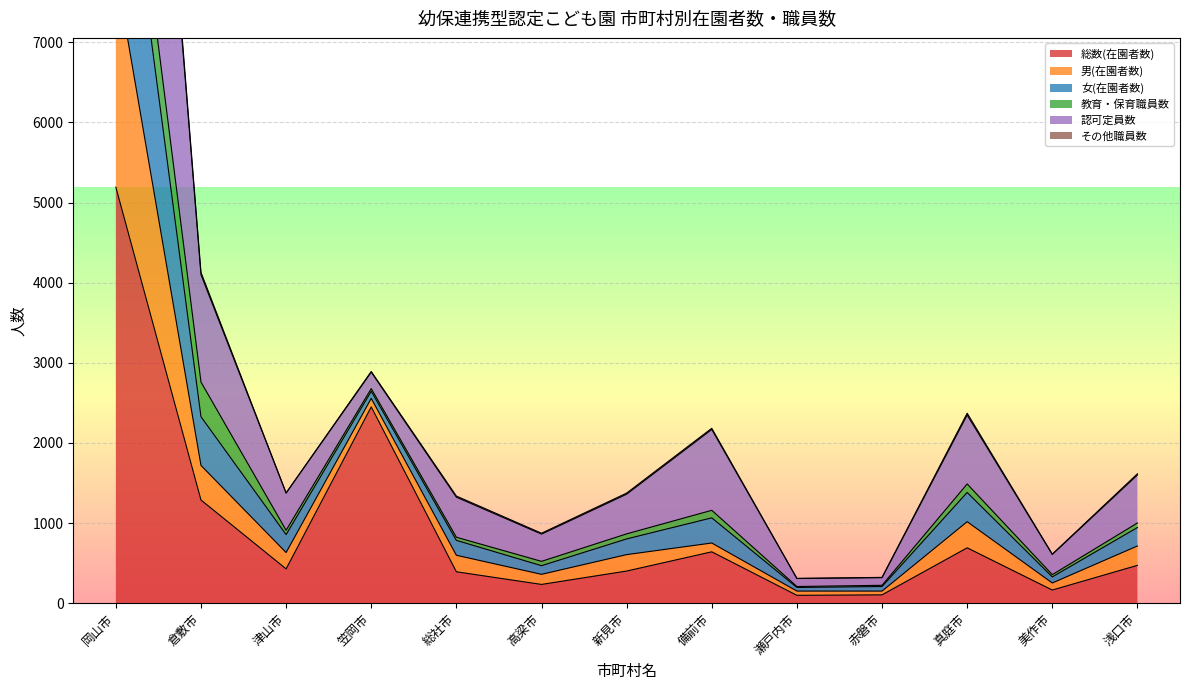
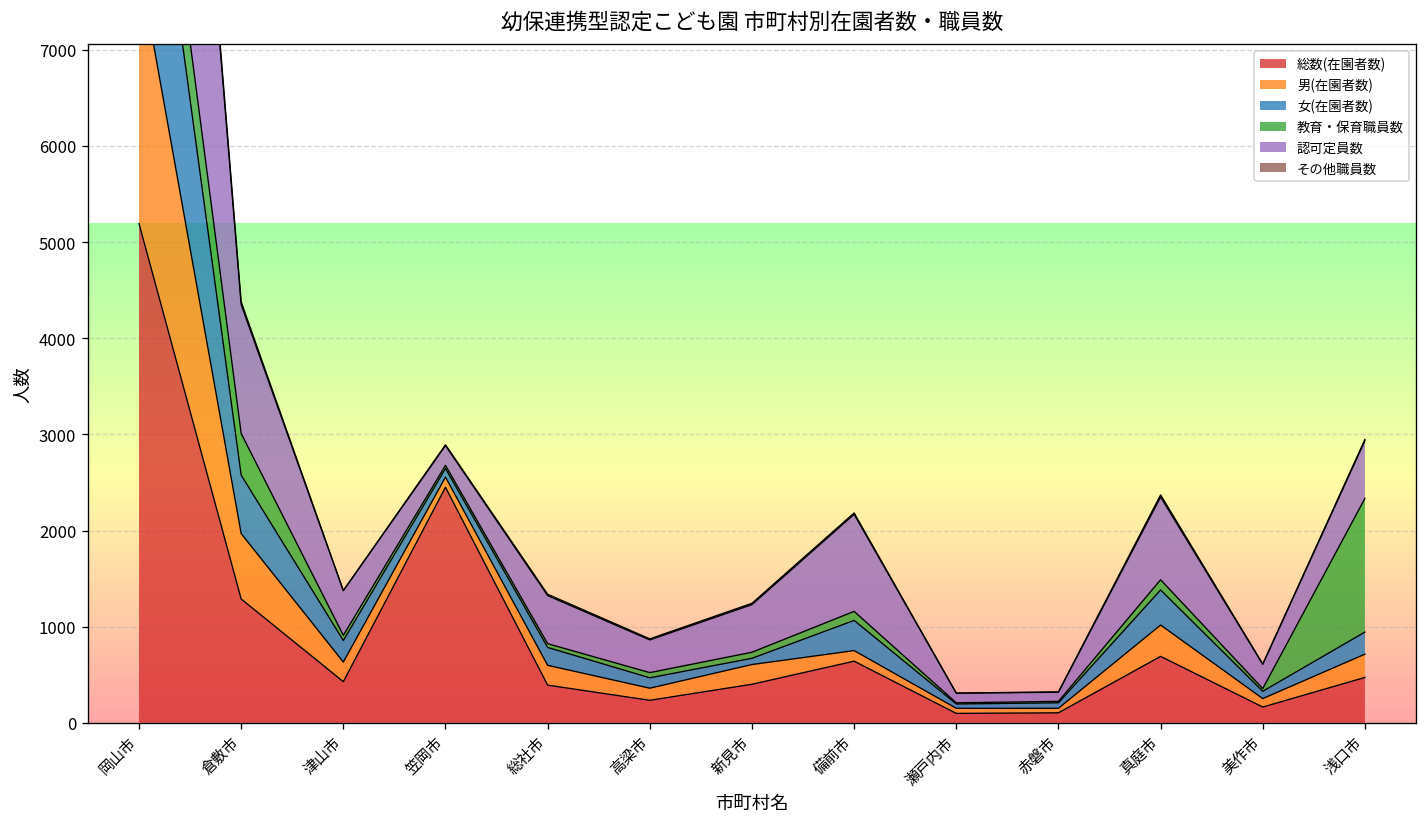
  {
    "総数(在園者数)": {
      "岡山市": 5200,
      "倉敷市": 1300,
      "津山市": 400,
      "笠岡市": 2500,
      "総社市": 400,
      "高梁市": 200,
      "新見市": 400,
      "備前市": 600,
      "瀬戸内市": 100,
      "赤磐市": 100,
      "真庭市": 700,
      "美作市": 200,
      "浅口市": 500
    },
    "男(在園者数)": {
-     "倉敷市": 400,
+     "倉敷市": 700,
      "津山市": 200,
      "笠岡市": 100,
      "総社市": 200,
      "高梁市": 100,
      "新見市": 200,
      "備前市": 100,
      "瀬戸内市": 100,
      "赤磐市": 0,
      "真庭市": 300,
      "美作市": 100,
      "浅口市": 200
    },
    "女(在園者数)": {
      "倉敷市": 600,
      "津山市": 200,
      "笠岡市": 100,
      "総社市": 200,
      "高梁市": 100,
-     "新見市": 200,
+     "新見市": 100,
      "備前市": 300,
      "真庭市": 400,
      "浅口市": 200
    },
    "教育・保育職員数": {
      "倉敷市": 400,
      "津山市": 100,
      "笠岡市": 0,
      "総社市": 0,
      "高梁市": 100,
      "新見市": 100,
      "備前市": 100,
      "真庭市": 100,
-     "浅口市": 100
+     "浅口市": 1400
    }
  }
